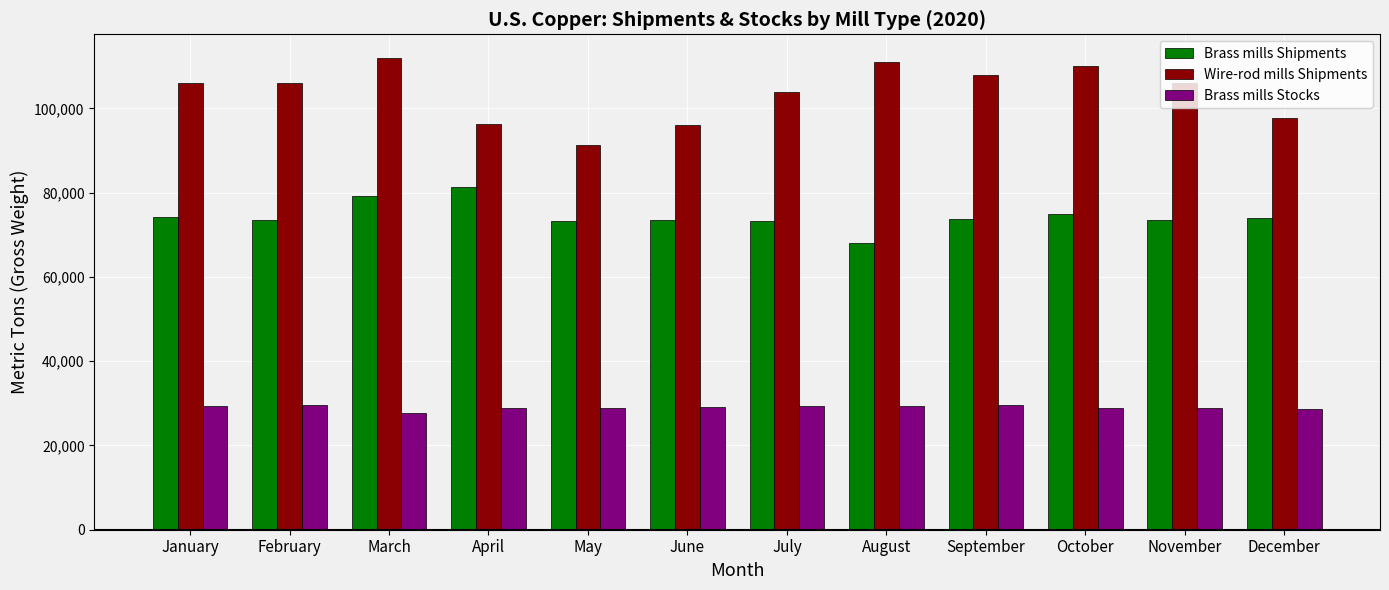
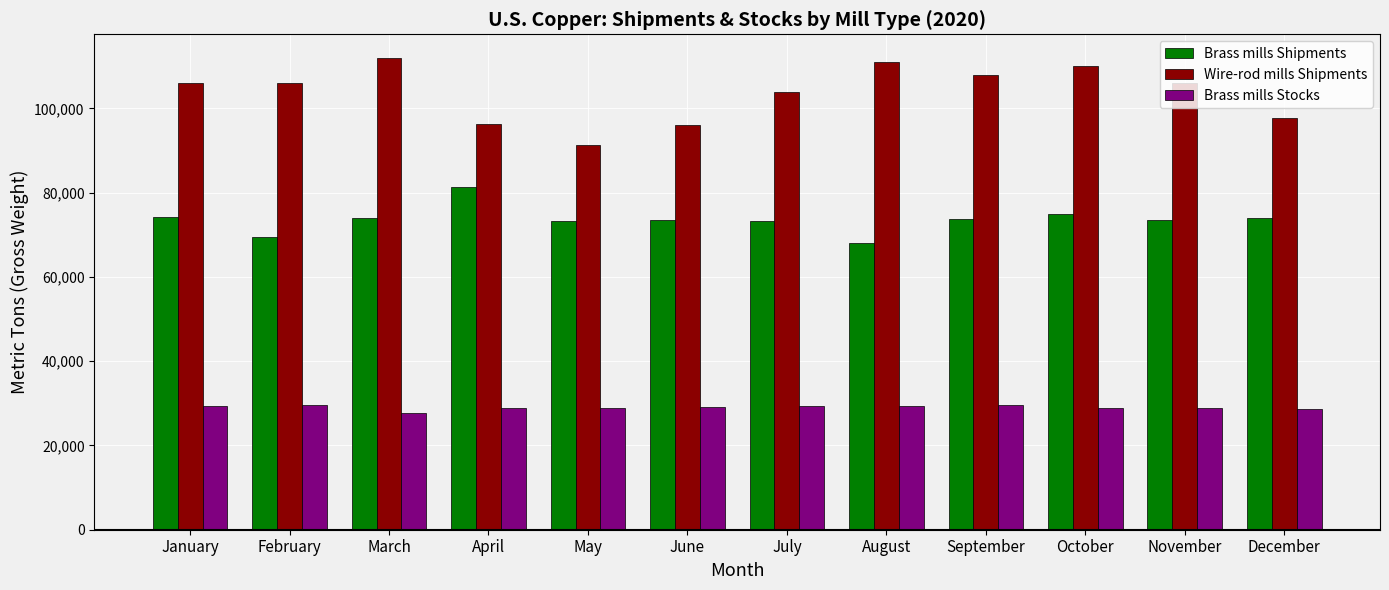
  {
    "Brass mills Shipments": {
      "January": "74,000",
-     "February": "74,000",
-     "March": "79,000",
+     "February": "69,000",
+     "March": "74,000",
      "April": "81,000",
      "May": "73,000",
      "June": "74,000",
      "July": "73,000",
      "August": "68,000",
      "September": "74,000",
      "October": "75,000",
      "November": "74,000",
      "December": "74,000"
    },
    "Wire-rod mills Shipments": {
      "January": "106,000",
      "February": "106,000",
      "March": "112,000",
      "April": "96,000",
      "May": "91,000",
      "June": "96,000",
      "July": "104,000",
      "August": "111,000",
      "September": "108,000",
      "October": "110,000",
      "December": "98,000"
    },
    "Brass mills Stocks": {
      "January": "29,000",
      "February": "30,000",
      "March": "28,000",
      "April": "29,000",
      "May": "29,000",
      "June": "29,000",
      "July": "29,000",
      "August": "29,000",
      "September": "30,000",
      "October": "29,000",
      "November": "29,000",
      "December": "29,000"
    }
  }
